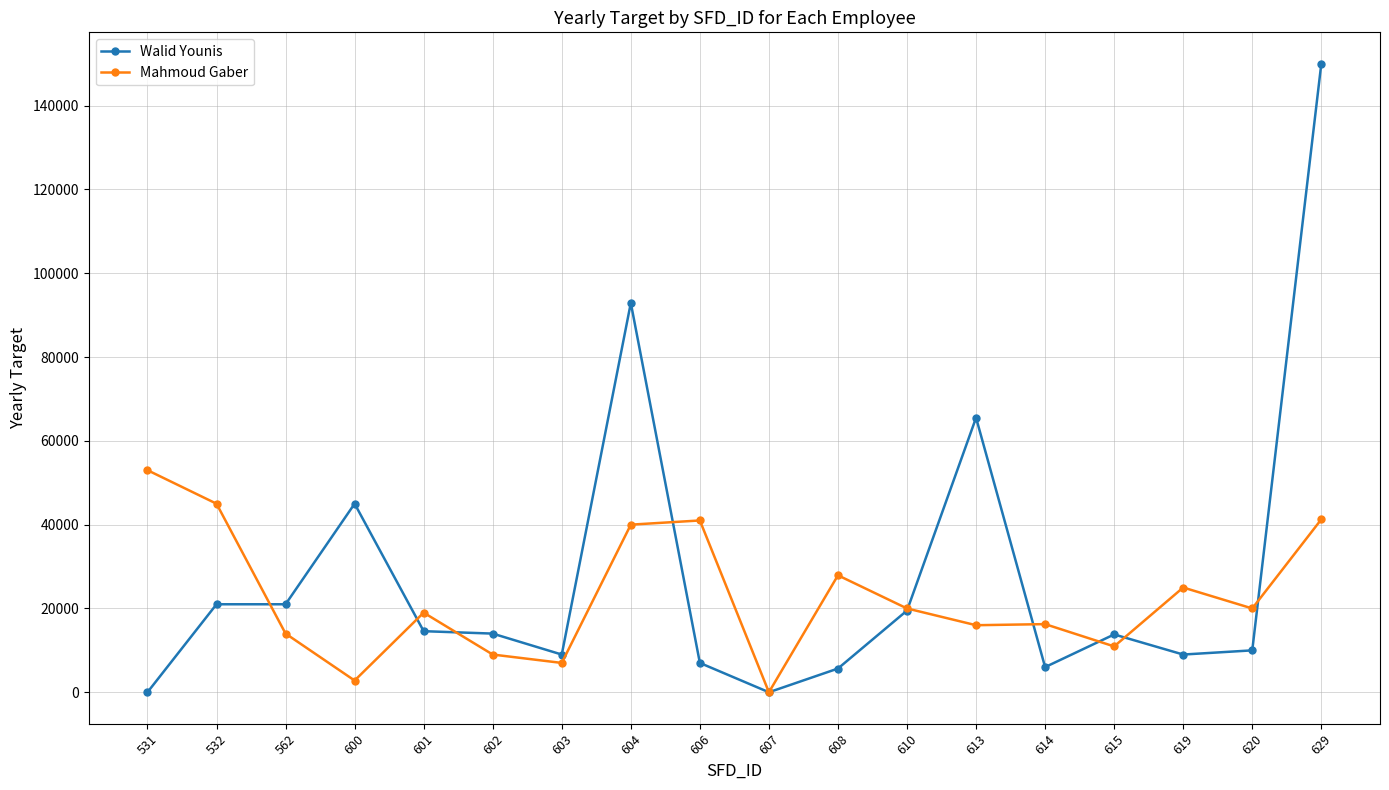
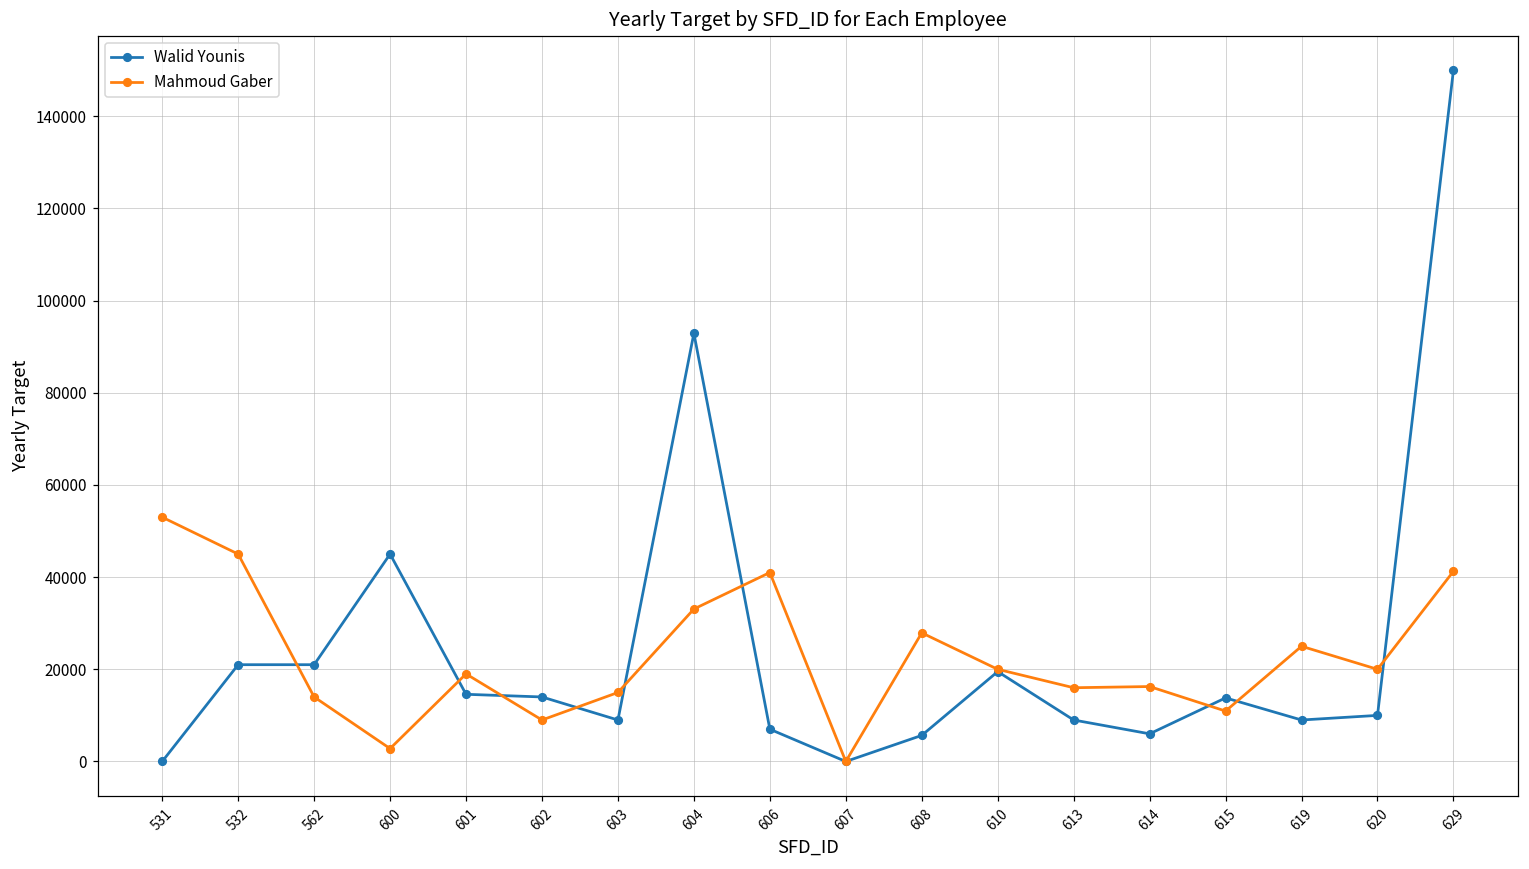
  {
    "Walid Younis": {
      "531": 0,
      "532": 21000,
      "562": 21000,
      "600": 45000,
      "601": 15000,
      "602": 14000,
      "603": 9000,
      "604": 93000,
      "606": 7000,
      "608": 6000,
-     "613": 66000,
+     "613": 9000,
      "614": 6000,
      "615": 14000,
      "619": 9000,
      "620": 10000,
      "629": 150000
    },
    "Mahmoud Gaber": {
      "531": 53000,
      "532": 45000,
      "562": 14000,
      "600": 3000,
      "601": 19000,
      "602": 9000,
-     "603": 7000,
-     "604": 40000,
+     "603": 15000,
+     "604": 33000,
      "606": 41000,
      "608": 28000,
      "613": 16000,
      "614": 16000,
      "615": 11000,
      "619": 25000,
      "620": 20000,
      "629": 41000
    }
  }
